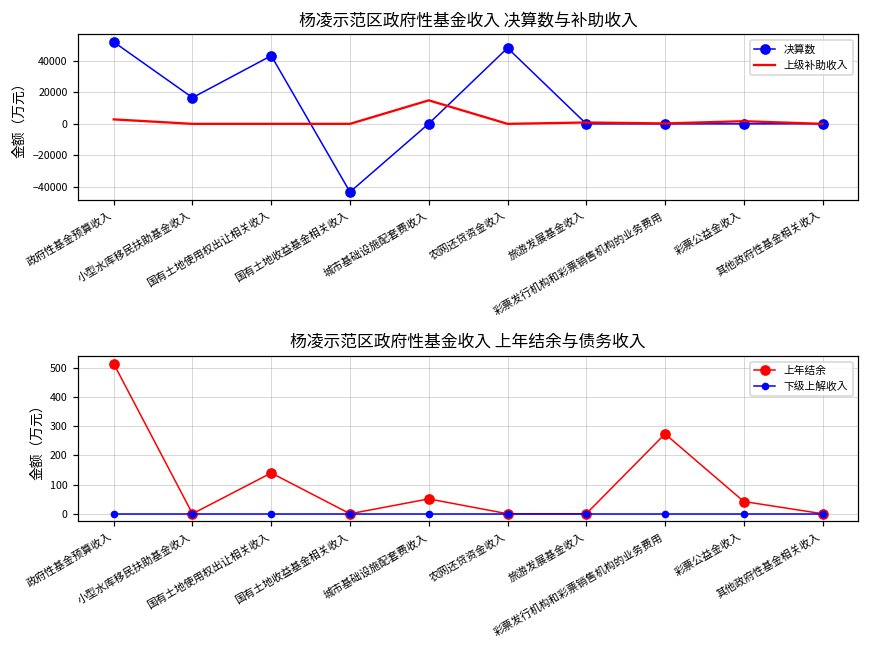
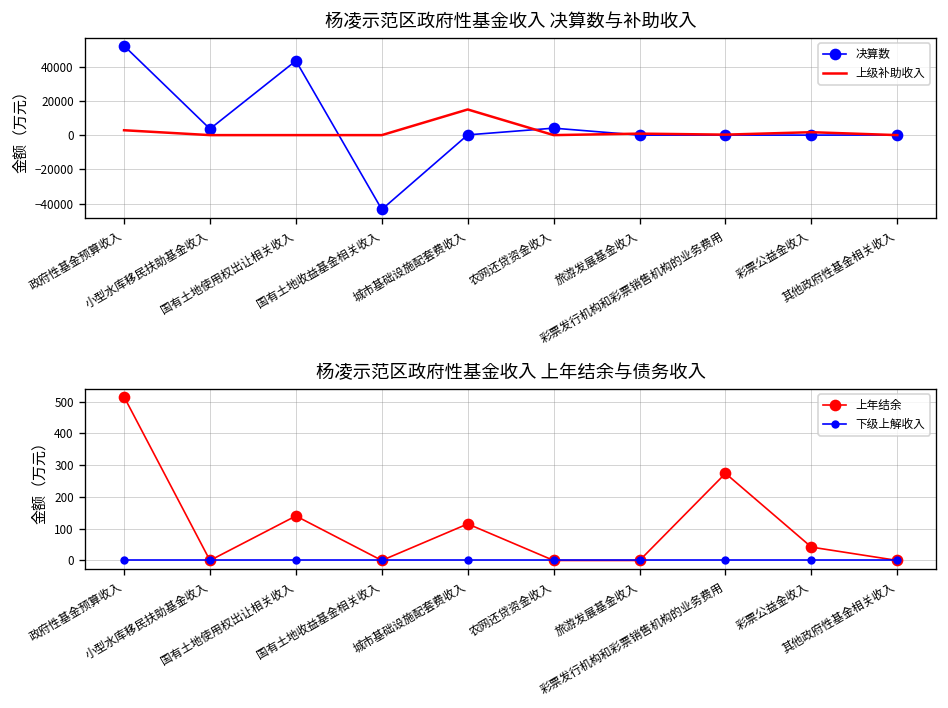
  {
    "杨凌示范区政府性基金收入 决算数与补助收入": {
      "决算数": {
        "政府性基金预算收入": 52000,
-       "小型水库移民扶助基金收入": 17000,
+       "小型水库移民扶助基金收入": 4000,
        "国有土地使用权出让相关收入": 43000,
        "国有土地收益基金相关收入": -43000,
        "城市基础设施配套费收入": 0,
-       "农网还贷资金收入": 48000
+       "农网还贷资金收入": 4000
      },
      "上级补助收入": {
        "政府性基金预算收入": 3000,
        "小型水库移民扶助基金收入": 0,
        "国有土地使用权出让相关收入": 0,
        "国有土地收益基金相关收入": 0,
        "城市基础设施配套费收入": 15000,
        "农网还贷资金收入": 0
      }
    },
    "杨凌示范区政府性基金收入 上年结余与债务收入": {
      "上年结余": {
        "政府性基金预算收入": 520,
        "国有土地使用权出让相关收入": 140,
-       "城市基础设施配套费收入": 50,
+       "城市基础设施配套费收入": 120,
        "彩票发行机构和彩票销售机构的业务费用": 270,
        "彩票公益金收入": 40
      },
      "下级上解收入": {
        "政府性基金预算收入": 0,
        "国有土地使用权出让相关收入": 0,
        "城市基础设施配套费收入": 0,
        "彩票发行机构和彩票销售机构的业务费用": 0,
        "彩票公益金收入": 0
      }
    }
  }
